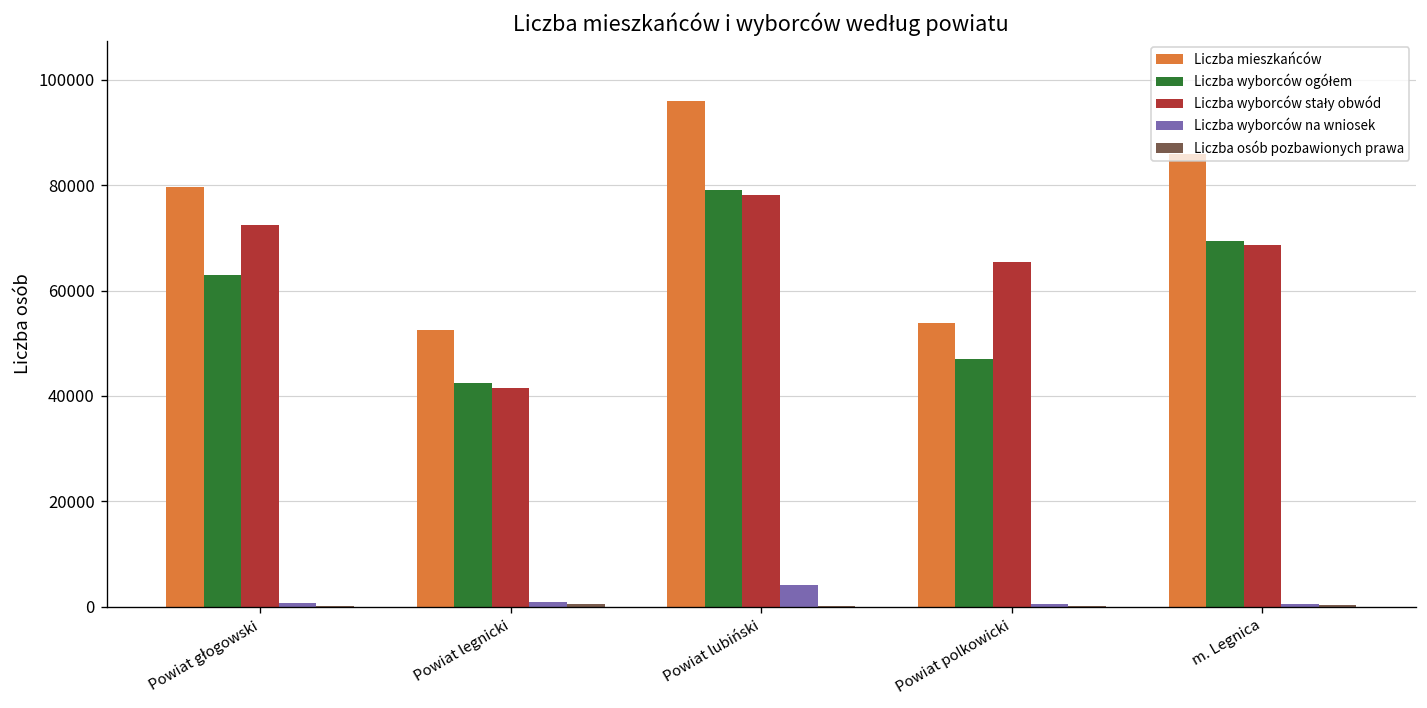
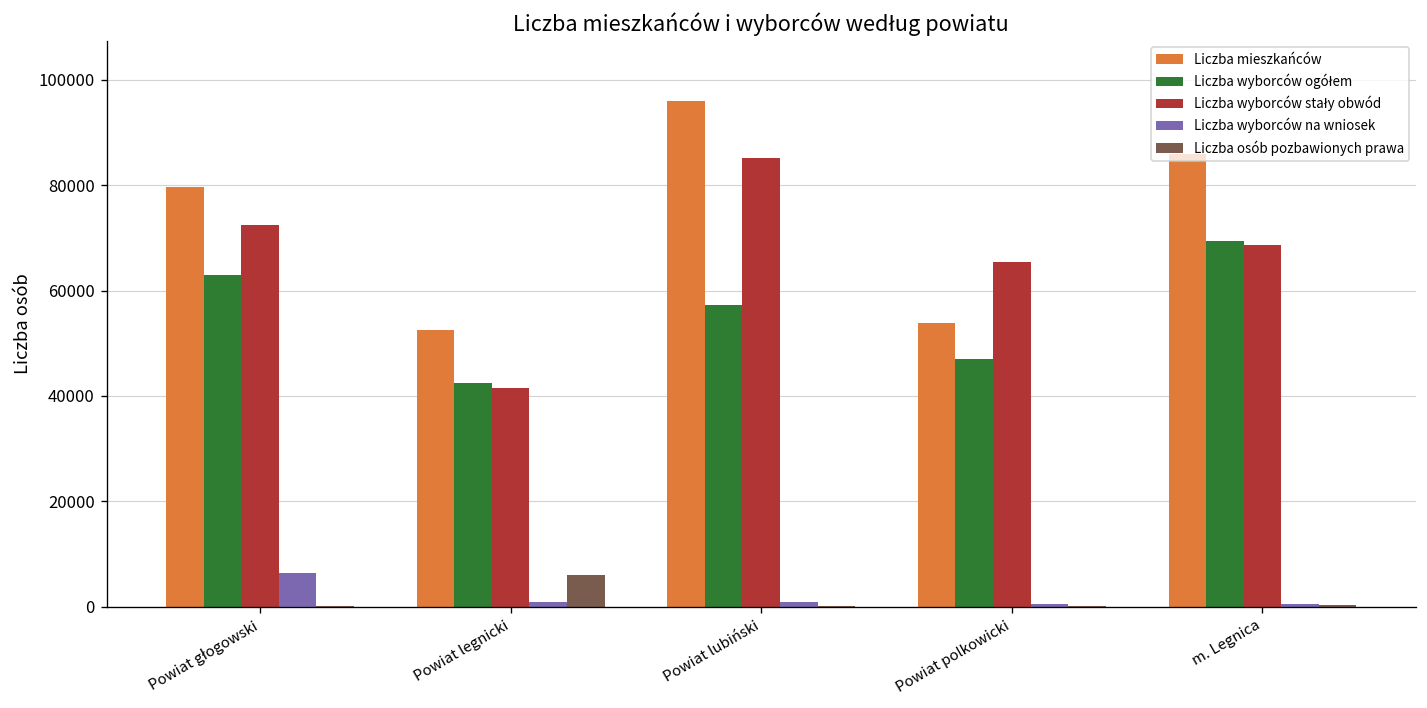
  {
    "Liczba mieszkańców": {
      "Powiat głogowski": 80000,
      "Powiat legnicki": 53000,
      "Powiat lubiński": 96000,
      "Powiat polkowicki": 54000,
      "m. Legnica": 86000
    },
    "Liczba wyborców ogółem": {
      "Powiat głogowski": 63000,
      "Powiat legnicki": 42000,
-     "Powiat lubiński": 79000,
+     "Powiat lubiński": 57000,
      "Powiat polkowicki": 47000,
      "m. Legnica": 69000
    },
    "Liczba wyborców stały obwód": {
      "Powiat głogowski": 72000,
      "Powiat legnicki": 41000,
-     "Powiat lubiński": 78000,
+     "Powiat lubiński": 85000,
      "Powiat polkowicki": 65000,
      "m. Legnica": 69000
    },
    "Liczba wyborców na wniosek": {
-     "Powiat głogowski": 1000,
+     "Powiat głogowski": 6000,
      "Powiat legnicki": 1000,
-     "Powiat lubiński": 4000,
+     "Powiat lubiński": 1000,
      "Powiat polkowicki": 1000,
      "m. Legnica": 1000
    },
    "Liczba osób pozbawionych prawa": {
-     "Powiat legnicki": 1000
+     "Powiat legnicki": 6000
    }
  }
